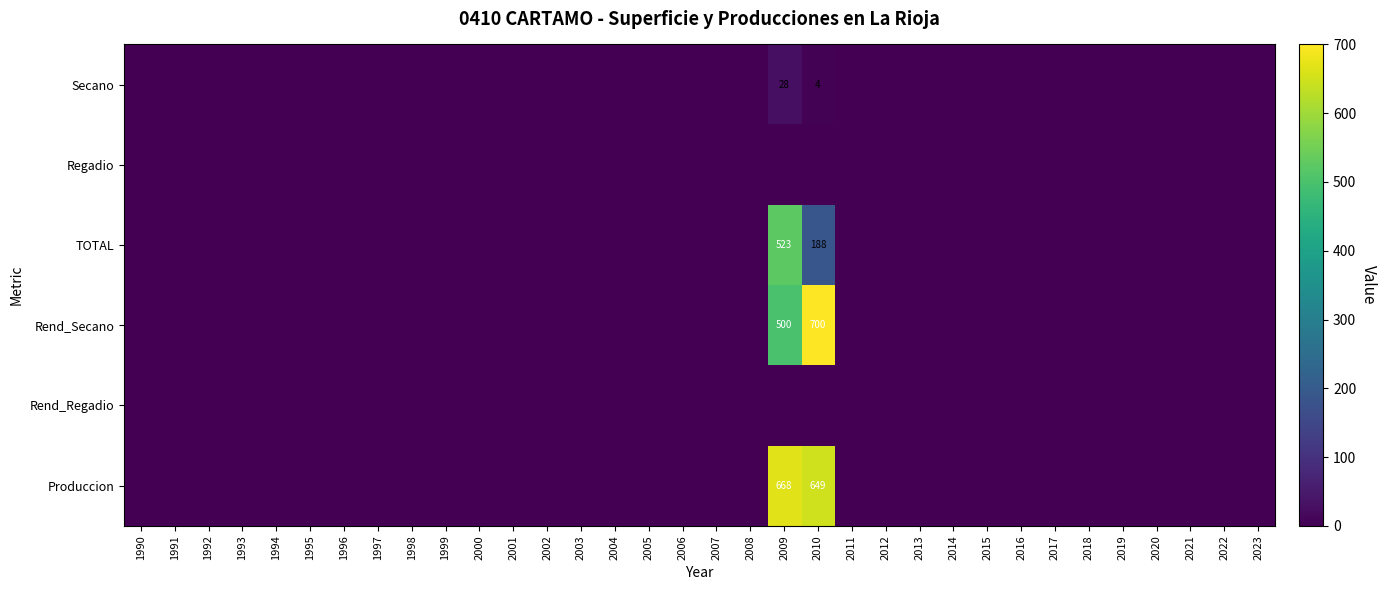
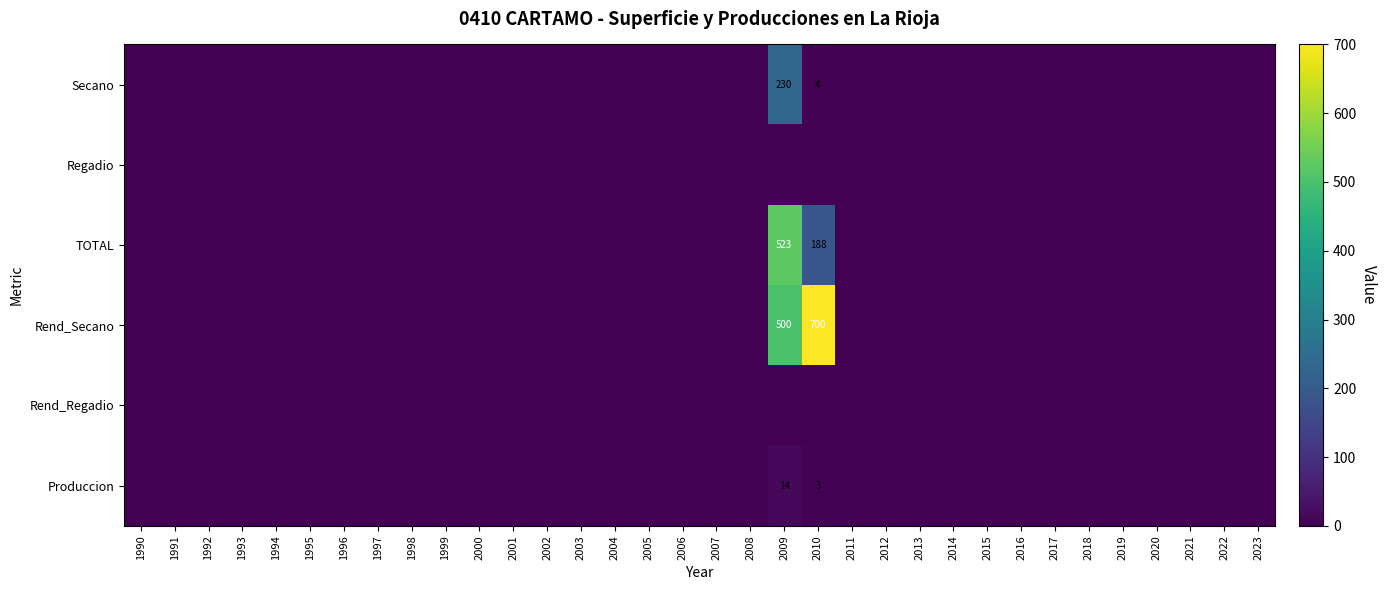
  {
    "Secano": {
-     "2009": 28,
+     "2009": 230,
      "2010": 4
    },
    "TOTAL": {
      "2009": 523,
      "2010": 188
    },
    "Rend_Secano": {
      "2009": 500,
      "2010": 700
    },
    "Produccion": {
-     "2009": 668,
-     "2010": 649
+     "2009": 14,
+     "2010": 3
    }
  }
